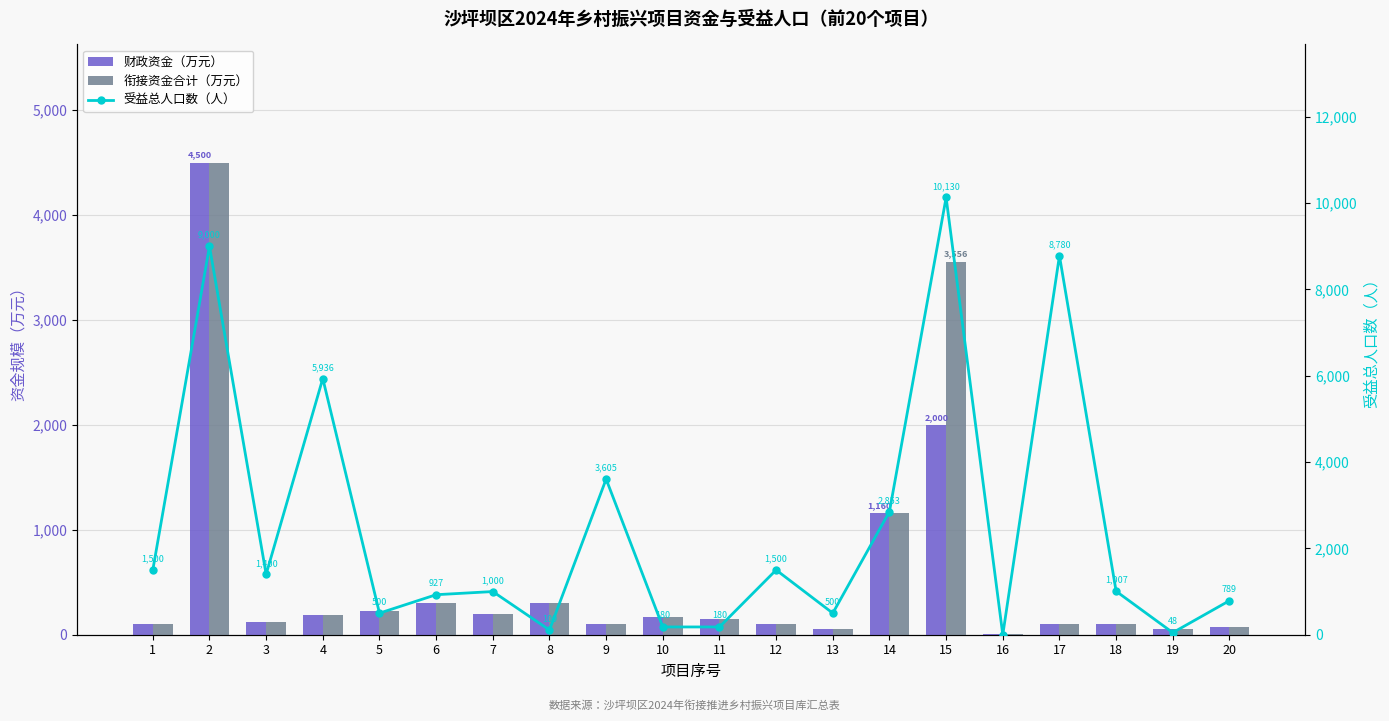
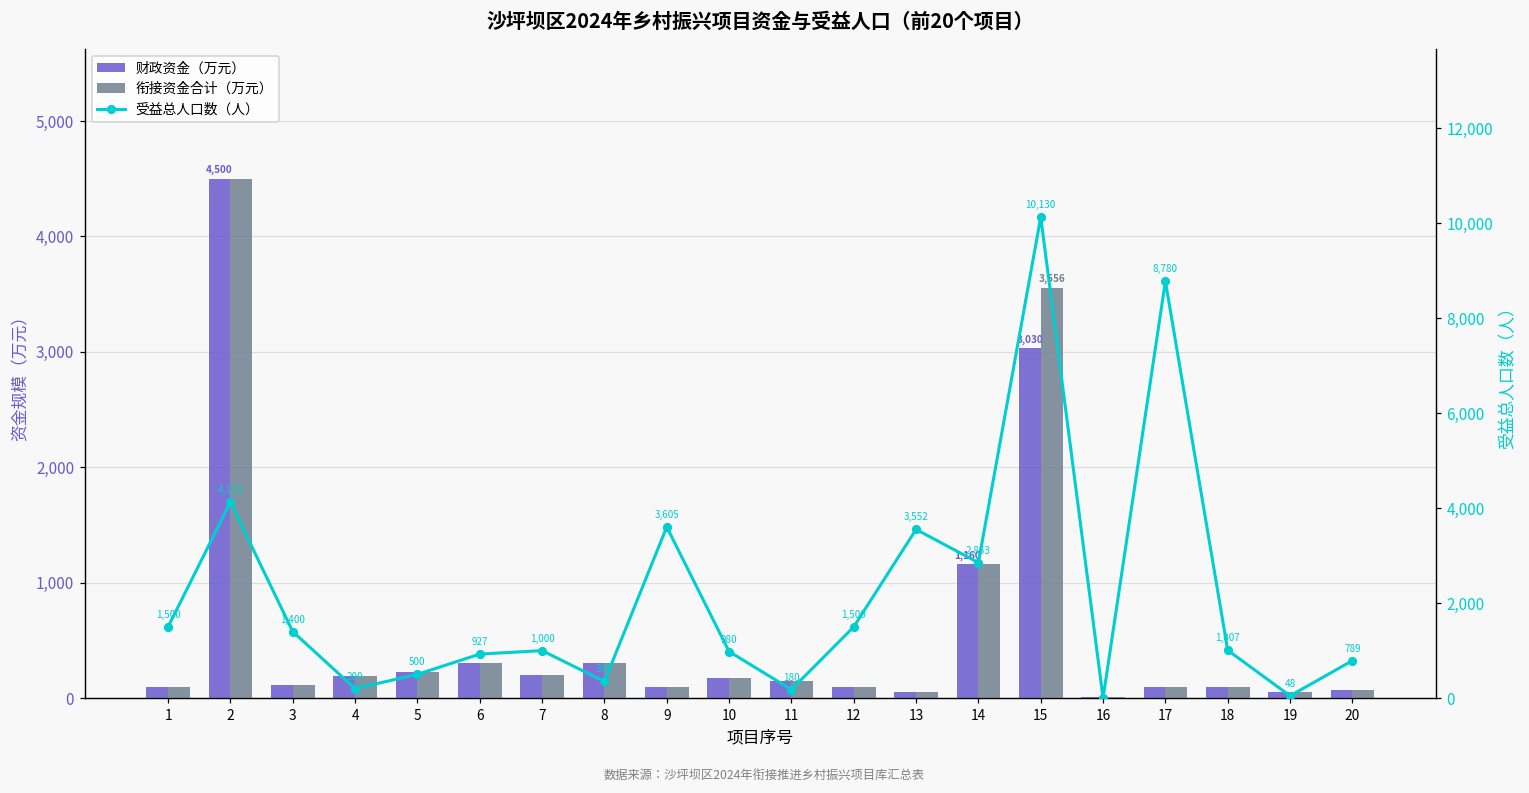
  {
    "财政资金（万元）": {
      "2": "4,500",
-     "15": "2,000"
+     "15": "3,030"
    },
    "衔接资金合计（万元）": {
      "15": "3,556"
    },
    "受益总人口数（人）": {
      "1": "1,500",
-     "2": "9,000",
+     "2": "4,128",
      "3": "1,400",
-     "4": "5,936",
+     "4": "200",
      "5": "500",
      "6": "927",
      "7": "1,000",
-     "8": "109",
+     "8": "350",
      "9": "3,605",
-     "10": "180",
+     "10": "980",
      "11": "180",
      "12": "1,500",
-     "13": "500",
+     "13": "3,552",
      "15": "10,130",
      "17": "8,780",
      "18": "1,007",
      "19": "48",
      "20": "789"
    }
  }
